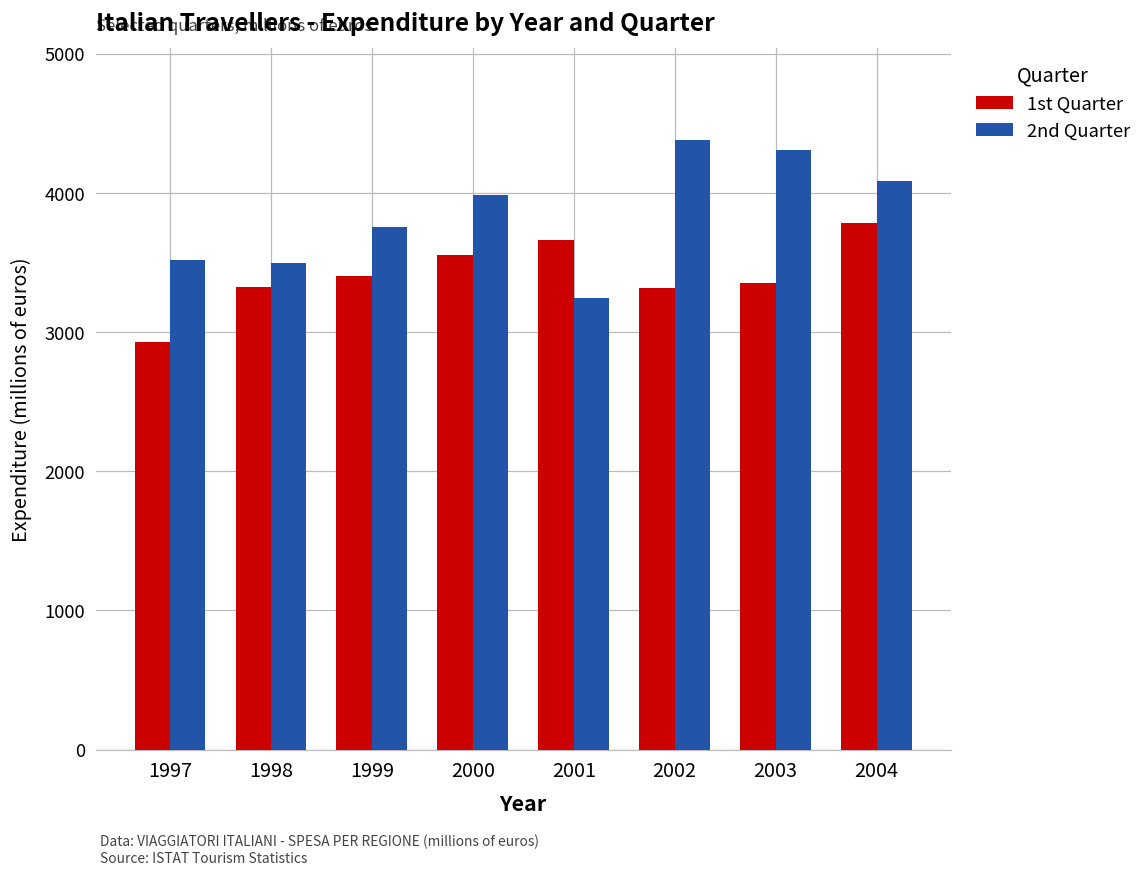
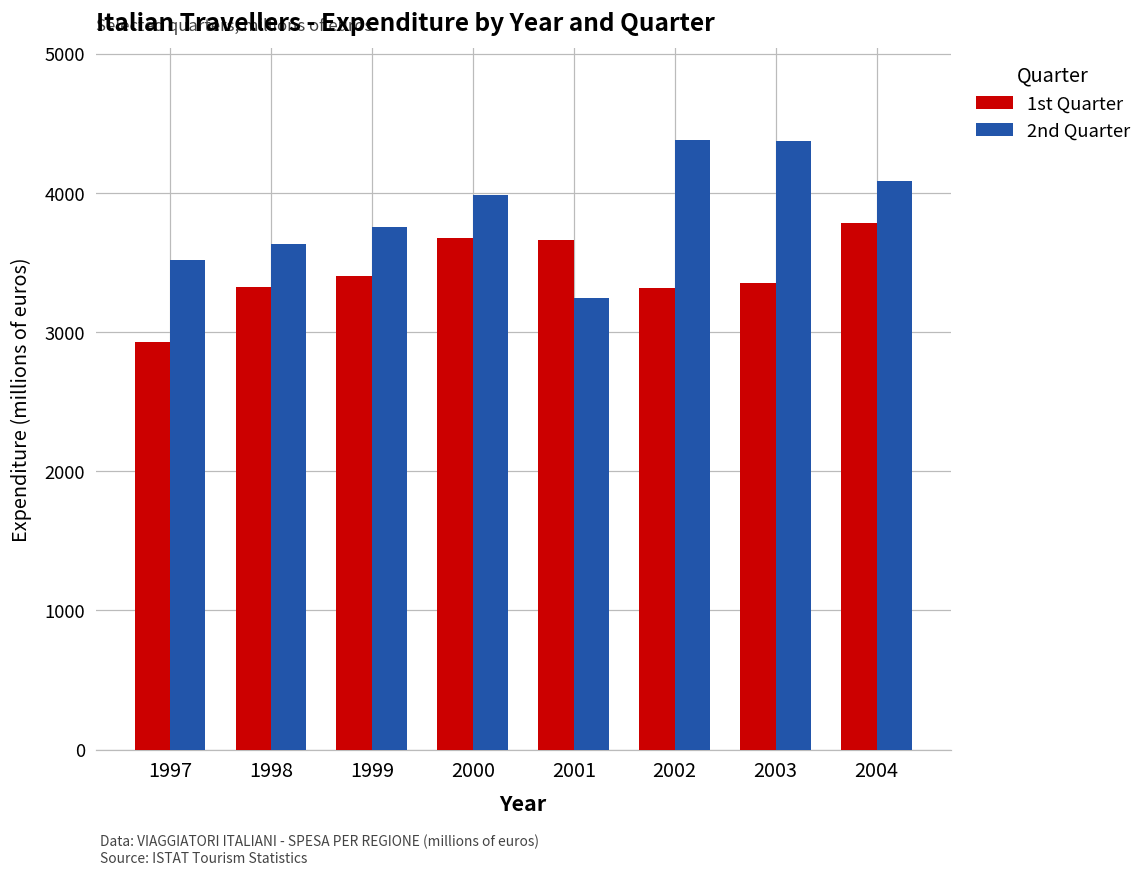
  {
    "1st Quarter": {
      "1997": 2930,
      "1998": 3320,
      "1999": 3400,
-     "2000": 3560,
+     "2000": 3670,
      "2001": 3660,
      "2002": 3320,
      "2003": 3360,
      "2004": 3780
    },
    "2nd Quarter": {
      "1997": 3520,
-     "1998": 3500,
+     "1998": 3640,
      "1999": 3760,
      "2000": 3980,
      "2001": 3240,
      "2002": 4380,
-     "2003": 4310,
+     "2003": 4370,
      "2004": 4080
    }
  }
